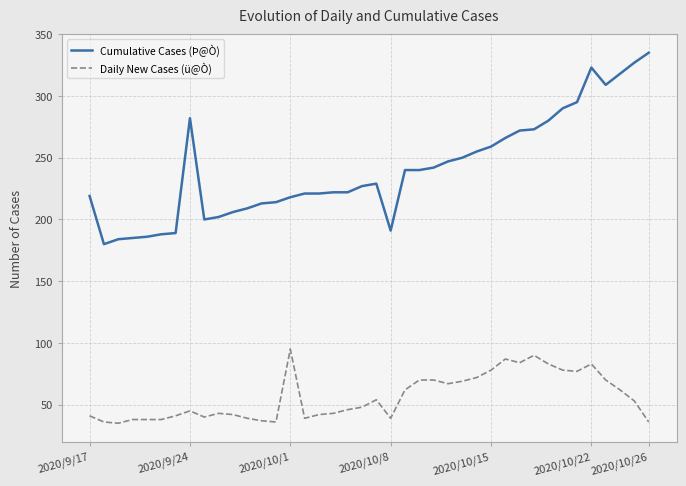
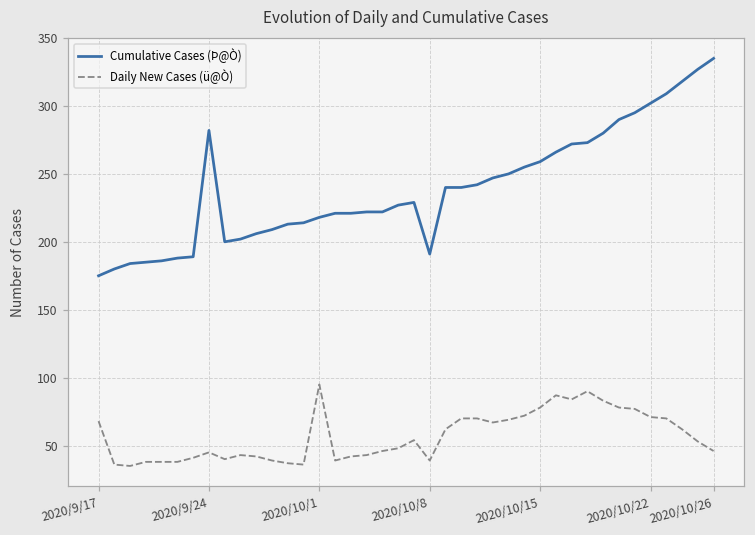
  {
    "Cumulative Cases (Þ@Ò)": {
-     "2020/9/17": 219,
+     "2020/9/17": 175,
      "2020/9/24": 282,
      "2020/10/1": 218,
      "2020/10/8": 191,
      "2020/10/15": 259,
-     "2020/10/22": 323,
+     "2020/10/22": 302,
      "2020/10/26": 335
    },
    "Daily New Cases (ü@Ò)": {
-     "2020/9/17": 41,
+     "2020/9/17": 68,
      "2020/9/24": 45,
      "2020/10/1": 95,
      "2020/10/8": 39,
      "2020/10/15": 78,
-     "2020/10/22": 83,
-     "2020/10/26": 36
+     "2020/10/22": 71,
+     "2020/10/26": 46
    }
  }
